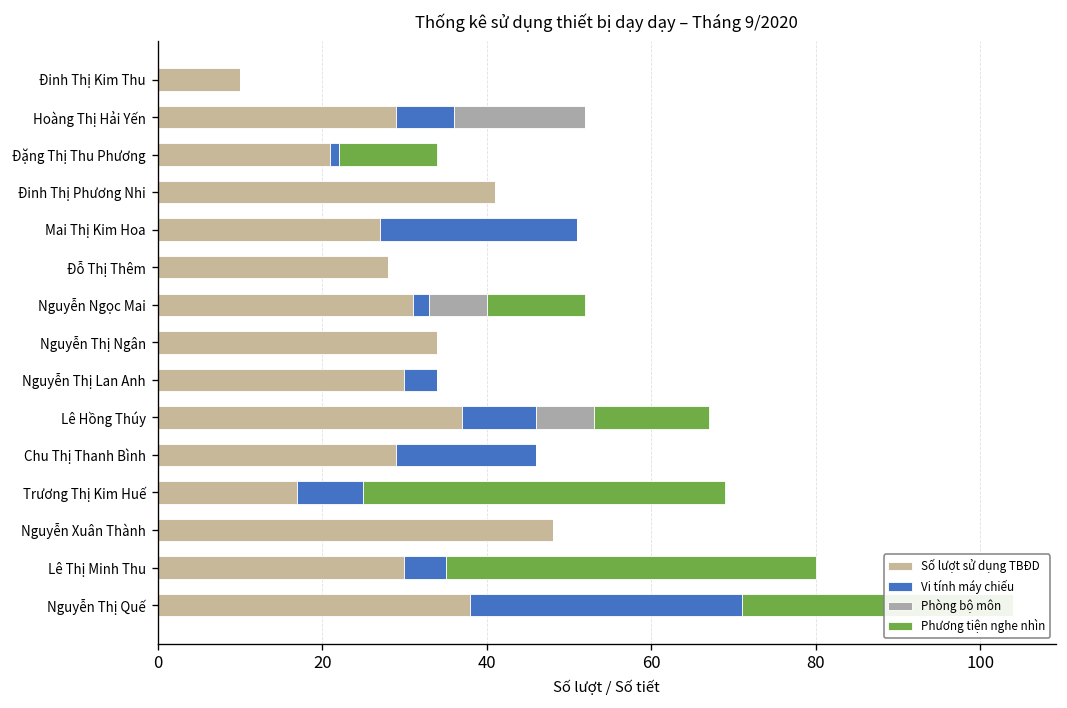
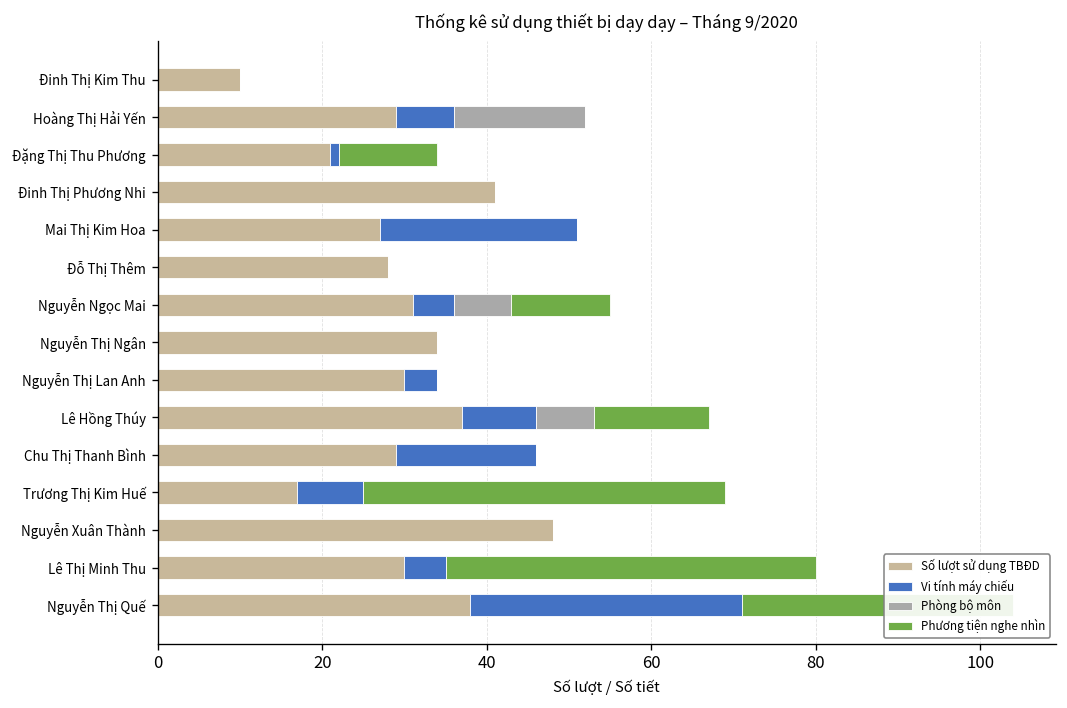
  {
    "Vi tính máy chiếu": {
      "Đinh Thị Kim Thu": 0,
      "Hoàng Thị Hải Yến": 7,
      "Đặng Thị Thu Phương": 1,
      "Đinh Thị Phương Nhi": 0,
      "Mai Thị Kim Hoa": 24,
      "Đỗ Thị Thêm": 0,
-     "Nguyễn Ngọc Mai": 2,
+     "Nguyễn Ngọc Mai": 5,
      "Nguyễn Thị Ngân": 0,
      "Nguyễn Thị Lan Anh": 4,
      "Lê Hồng Thúy": 9,
      "Chu Thị Thanh Bình": 17,
      "Trương Thị Kim Huế": 8,
      "Nguyễn Xuân Thành": 0,
      "Lê Thị Minh Thu": 5,
      "Nguyễn Thị Quế": 33
    },
    "Phương tiện nghe nhìn": {
      "Đinh Thị Kim Thu": 0,
      "Hoàng Thị Hải Yến": 0,
      "Đặng Thị Thu Phương": 12,
      "Đinh Thị Phương Nhi": 0,
      "Mai Thị Kim Hoa": 0,
      "Đỗ Thị Thêm": 0,
      "Nguyễn Ngọc Mai": 12,
      "Nguyễn Thị Ngân": 0,
      "Nguyễn Thị Lan Anh": 0,
      "Lê Hồng Thúy": 14,
      "Chu Thị Thanh Bình": 0,
      "Trương Thị Kim Huế": 44,
      "Nguyễn Xuân Thành": 0,
      "Lê Thị Minh Thu": 45
    }
  }
